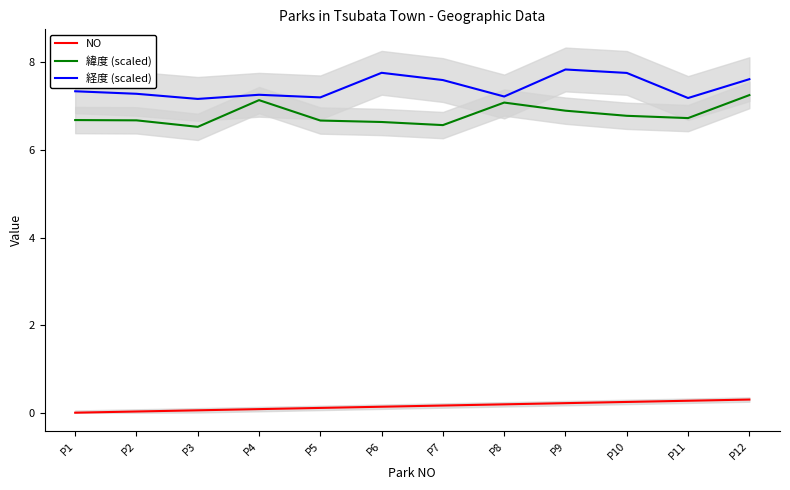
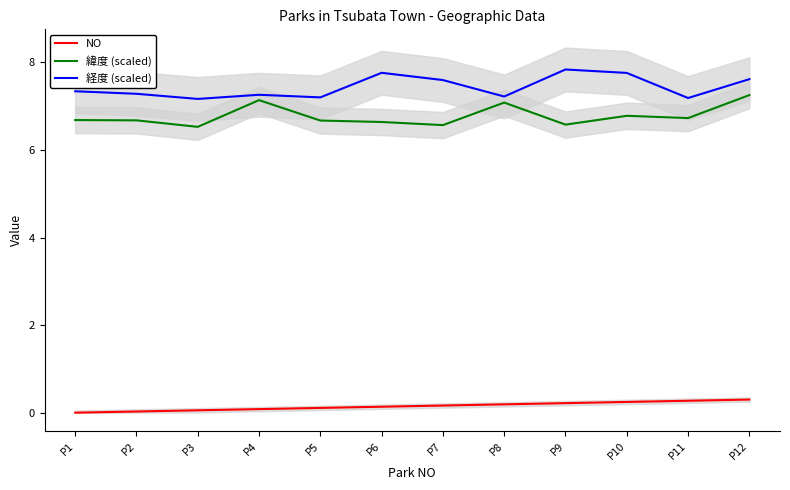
  {
    "緯度 (scaled)": {
      "P1": 6.7,
      "P2": 6.7,
      "P3": 6.5,
      "P4": 7.1,
      "P5": 6.7,
      "P6": 6.6,
      "P7": 6.6,
      "P8": 7.1,
-     "P9": 6.9,
+     "P9": 6.6,
      "P10": 6.8,
      "P11": 6.7,
      "P12": 7.3
    },
    "経度 (scaled)": {
      "P1": 7.3,
      "P2": 7.3,
      "P3": 7.2,
      "P4": 7.3,
      "P5": 7.2,
      "P6": 7.8,
      "P7": 7.6,
      "P8": 7.2,
      "P9": 7.8,
      "P10": 7.8,
      "P11": 7.2,
      "P12": 7.6
    }
  }
